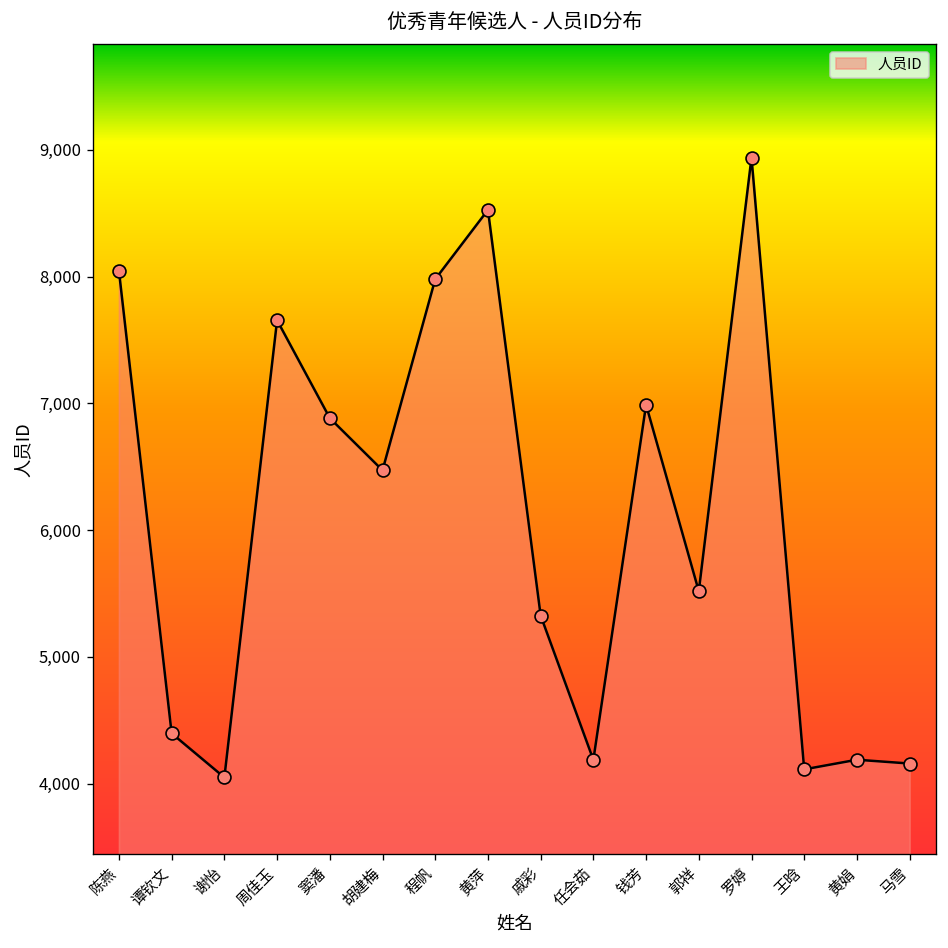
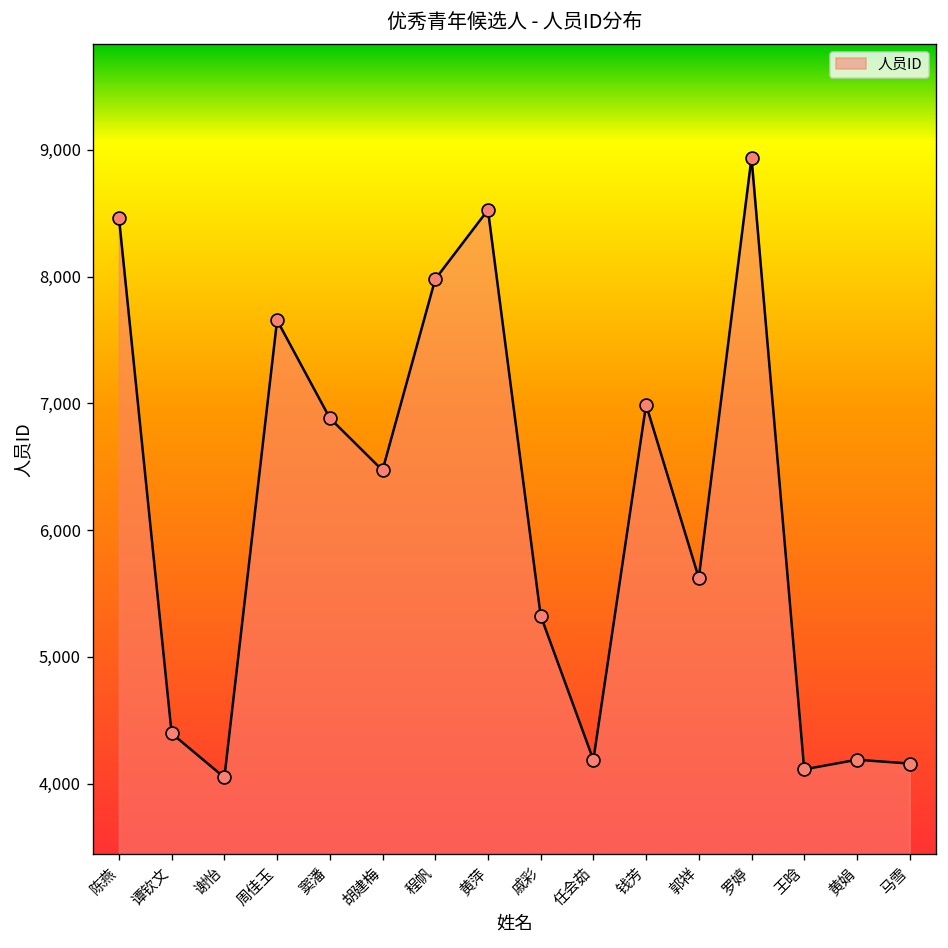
  {
-   "陈燕": "8,050",
+   "陈燕": "8,470",
    "谭钦文": "4,400",
    "谢怡": "4,050",
    "周佳玉": "7,660",
    "窦潘": "6,880",
    "胡建梅": "6,470",
    "程帆": "7,980",
    "黄萍": "8,530",
    "戚彩": "5,330",
    "任会茹": "4,190",
    "钱芳": "6,990",
-   "郭祥": "5,520",
+   "郭祥": "5,620",
    "罗婷": "8,940",
    "王晗": "4,110",
    "黄娟": "4,190",
    "马雪": "4,160"
  }
